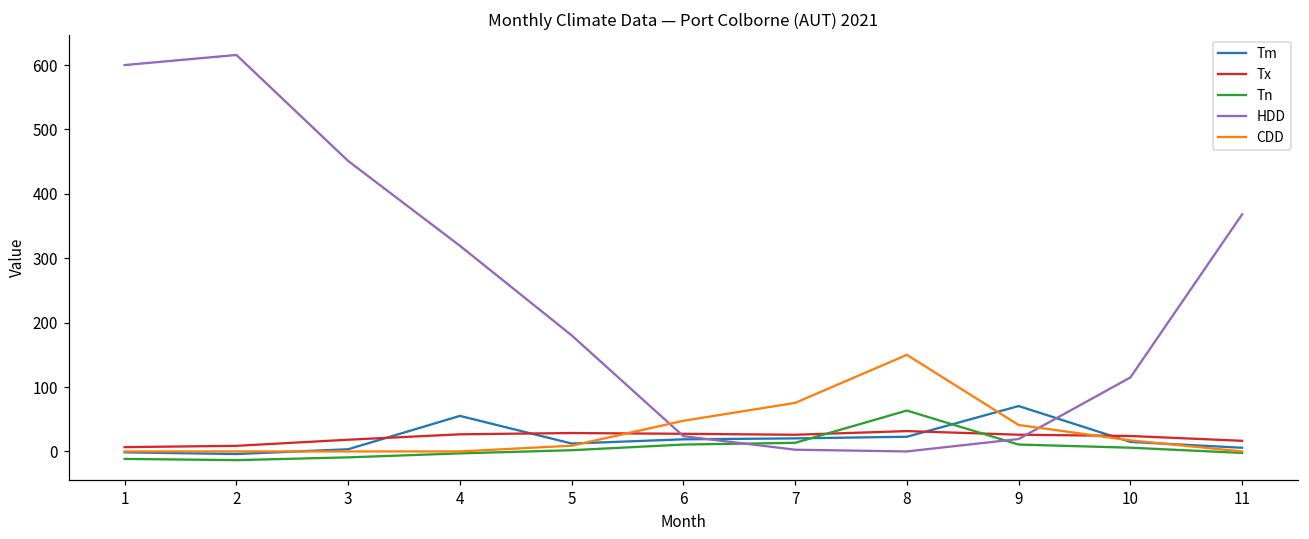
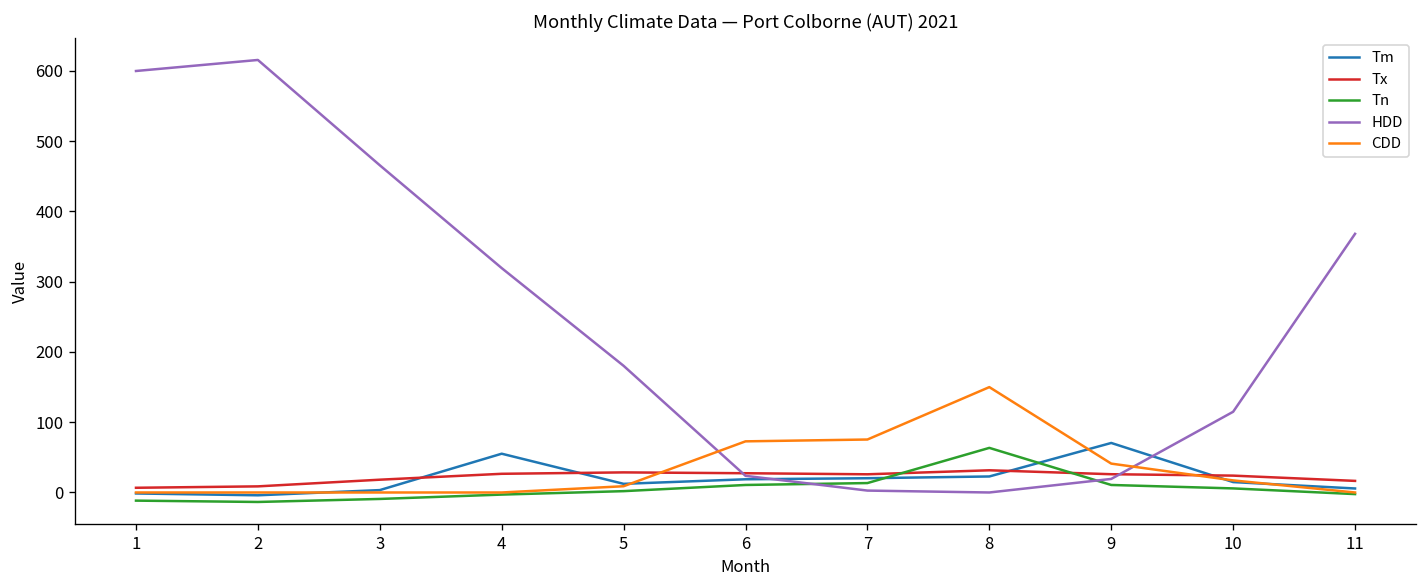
  {
    "Tm": {
      "4": 60,
      "6": 20,
      "7": 20,
      "8": 20,
      "9": 70,
      "11": 10
    },
    "Tx": {
      "1": 10,
      "2": 10,
      "3": 20,
      "4": 30,
      "5": 30,
      "7": 30,
      "8": 30,
      "9": 30,
      "10": 20,
      "11": 20
    },
    "Tn": {
      "1": -10,
      "2": -10,
      "3": -10,
      "5": 0,
      "6": 10,
      "7": 10,
      "8": 60,
      "9": 10,
      "10": 10
    },
    "HDD": {
      "1": 600,
      "2": 620,
-     "3": 450,
+     "3": 470,
      "4": 320,
      "5": 180,
      "7": 0,
      "8": 0,
      "9": 20,
      "10": 110,
      "11": 370
    },
    "CDD": {
-     "6": 50,
+     "6": 70,
      "7": 80,
      "8": 150,
      "9": 40
    }
  }
